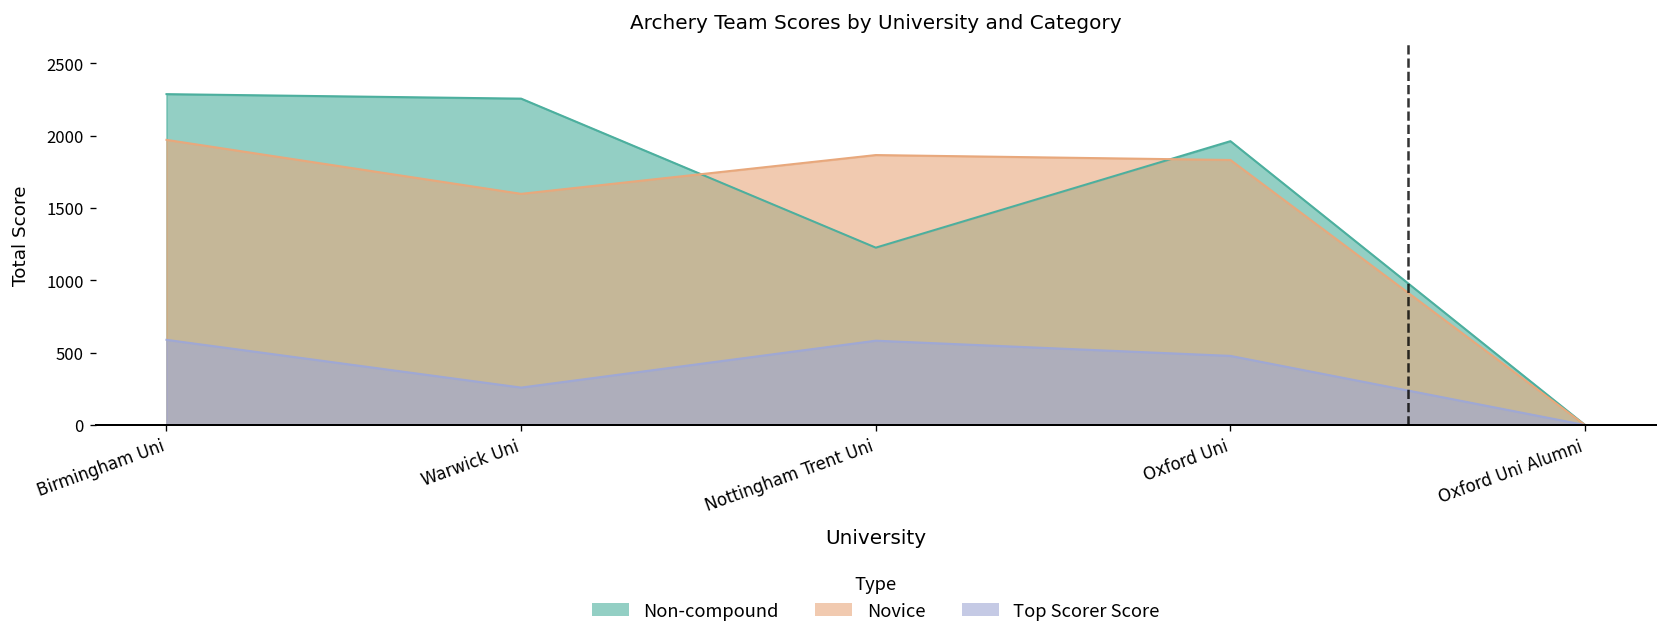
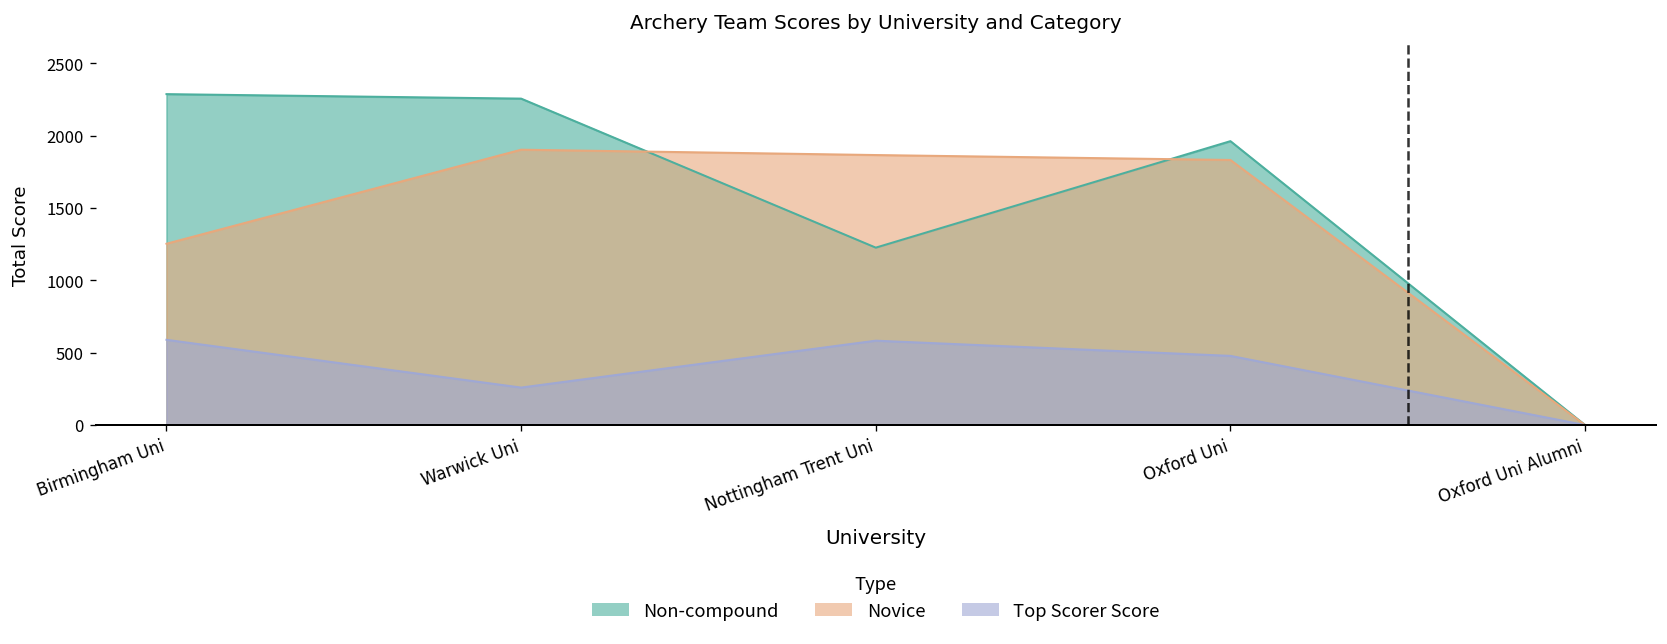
  {
    "Non-compound": {
      "Birmingham Uni": 2290,
      "Warwick Uni": 2260,
      "Nottingham Trent Uni": 1230,
      "Oxford Uni": 1960
    },
    "Novice": {
-     "Birmingham Uni": 1970,
-     "Warwick Uni": 1600,
+     "Birmingham Uni": 1250,
+     "Warwick Uni": 1900,
      "Nottingham Trent Uni": 1870,
      "Oxford Uni": 1830
    },
    "Top Scorer Score": {
      "Birmingham Uni": 590,
      "Warwick Uni": 260,
      "Nottingham Trent Uni": 580,
      "Oxford Uni": 480
    }
  }
